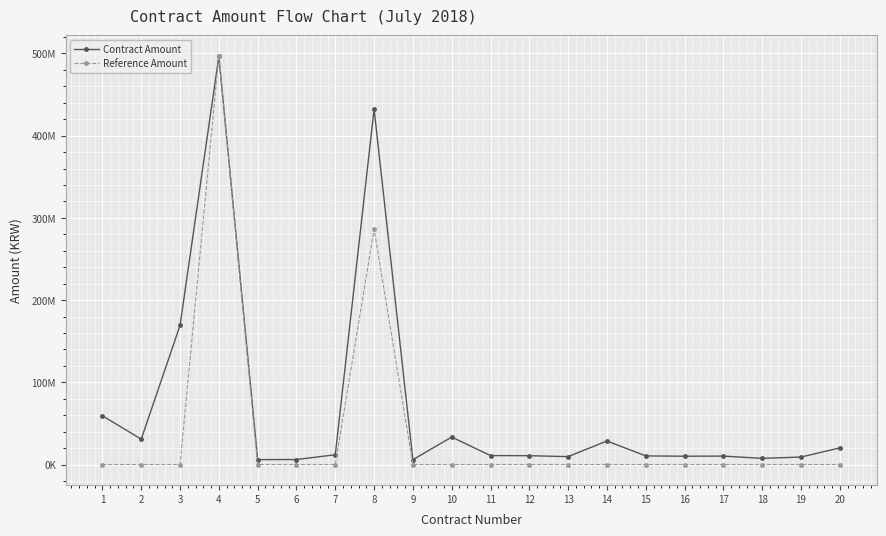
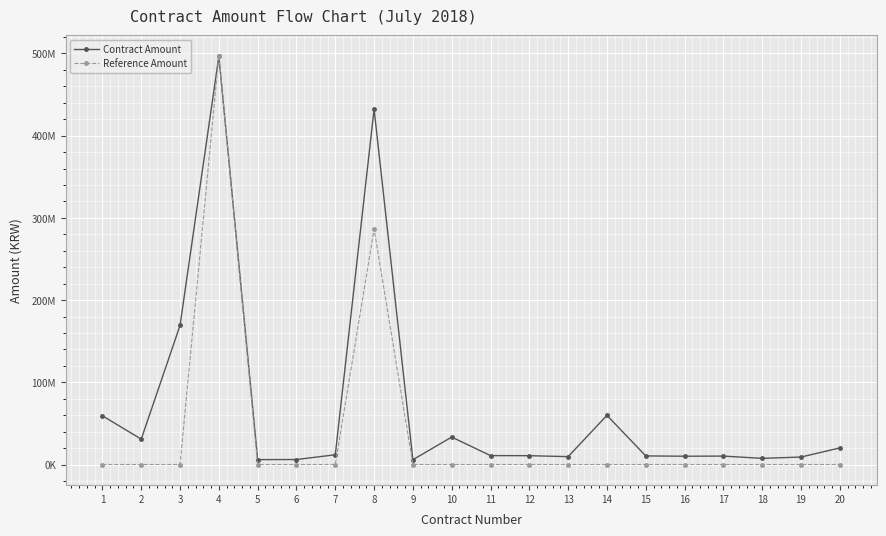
  {
    "Contract Amount": {
      "1": 60000000,
      "2": 30000000,
      "3": 170000000,
      "5": 10000000,
      "6": 10000000,
      "7": 10000000,
      "8": 430000000,
      "9": 10000000,
      "10": 30000000,
      "11": 10000000,
      "12": 10000000,
      "13": 10000000,
-     "14": 30000000,
+     "14": 60000000,
      "15": 10000000,
      "16": 10000000,
      "17": 10000000,
      "18": 10000000,
      "19": 10000000,
      "20": 20000000
    },
    "Reference Amount": {
      "1": 0,
      "2": 0,
      "3": 0,
      "5": 0,
      "6": 0,
      "7": 0,
      "8": 290000000,
      "9": 0,
      "10": 0,
      "11": 0,
      "12": 0,
      "13": 0,
      "14": 0,
      "15": 0,
      "16": 0,
      "17": 0,
      "18": 0,
      "19": 0,
      "20": 0
    }
  }
